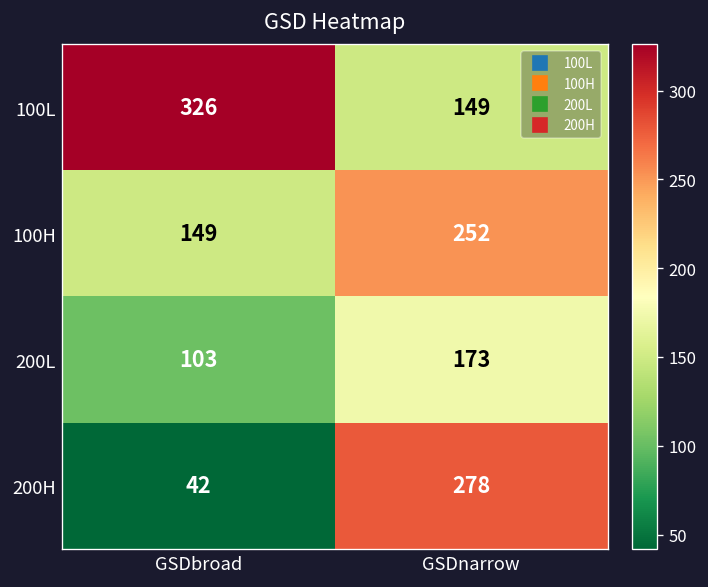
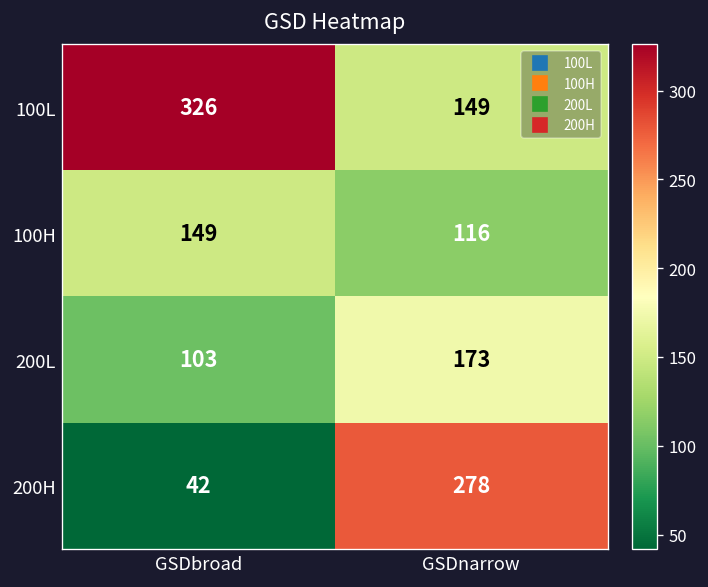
  {
    "100L": {
      "GSDbroad": 326,
      "GSDnarrow": 149
    },
    "100H": {
      "GSDbroad": 149,
-     "GSDnarrow": 252
+     "GSDnarrow": 116
    },
    "200L": {
      "GSDbroad": 103,
      "GSDnarrow": 173
    },
    "200H": {
      "GSDbroad": 42,
      "GSDnarrow": 278
    }
  }
